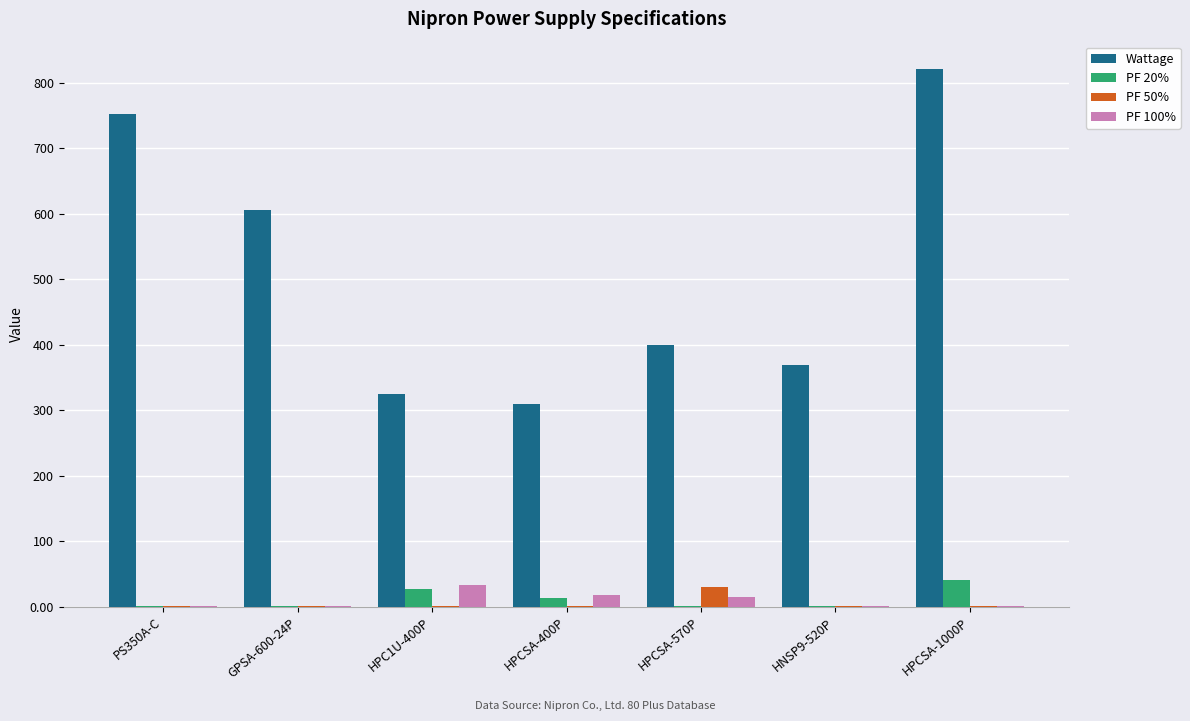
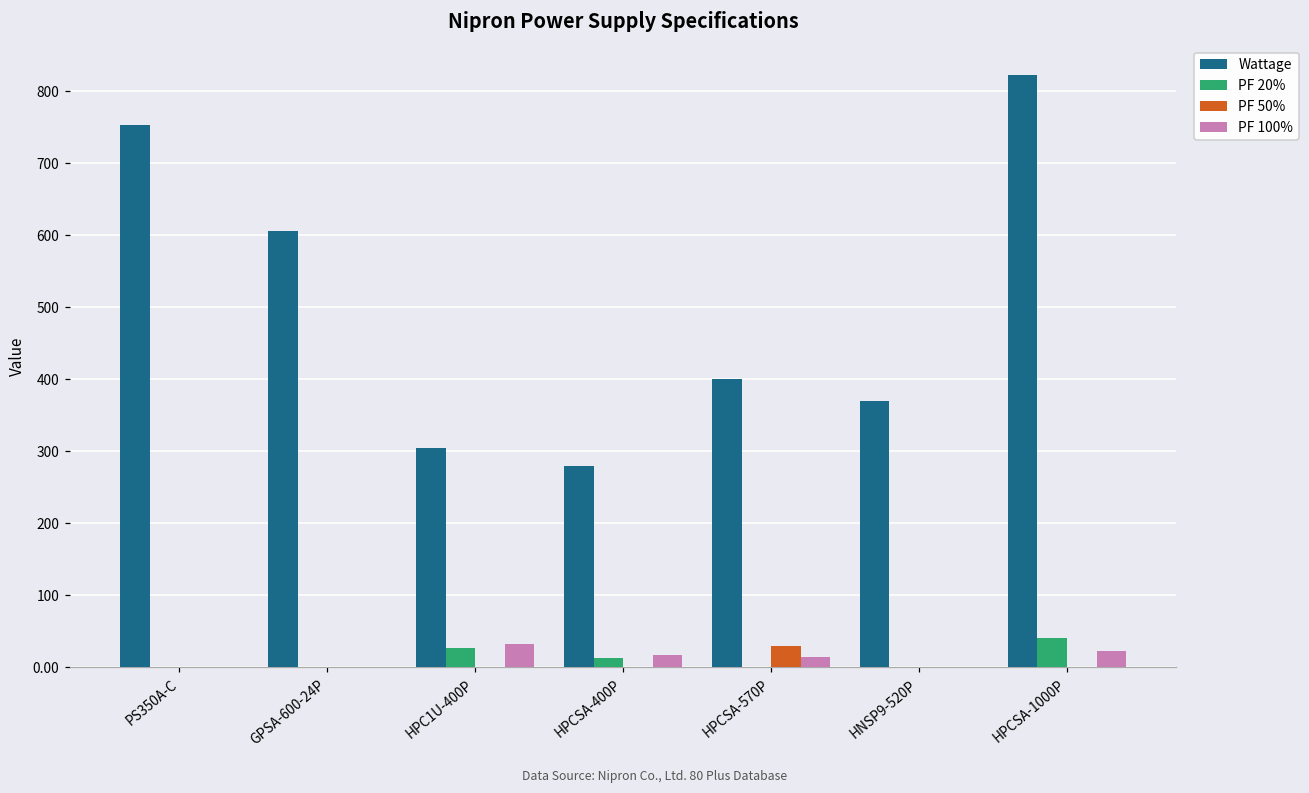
  {
    "Wattage": {
      "PS350A-C": 750,
      "GPSA-600-24P": 610,
-     "HPC1U-400P": 330,
-     "HPCSA-400P": 310,
+     "HPC1U-400P": 310,
+     "HPCSA-400P": 280,
      "HPCSA-570P": 400,
      "HNSP9-520P": 370,
      "HPCSA-1000P": 820
    },
    "PF 20%": {
      "HPC1U-400P": 30,
      "HPCSA-400P": 10,
      "HPCSA-1000P": 40
    },
    "PF 50%": {
      "HPCSA-570P": 30
    },
    "PF 100%": {
      "HPC1U-400P": 30,
      "HPCSA-400P": 20,
      "HPCSA-570P": 10,
-     "HPCSA-1000P": 0
+     "HPCSA-1000P": 20
    }
  }
